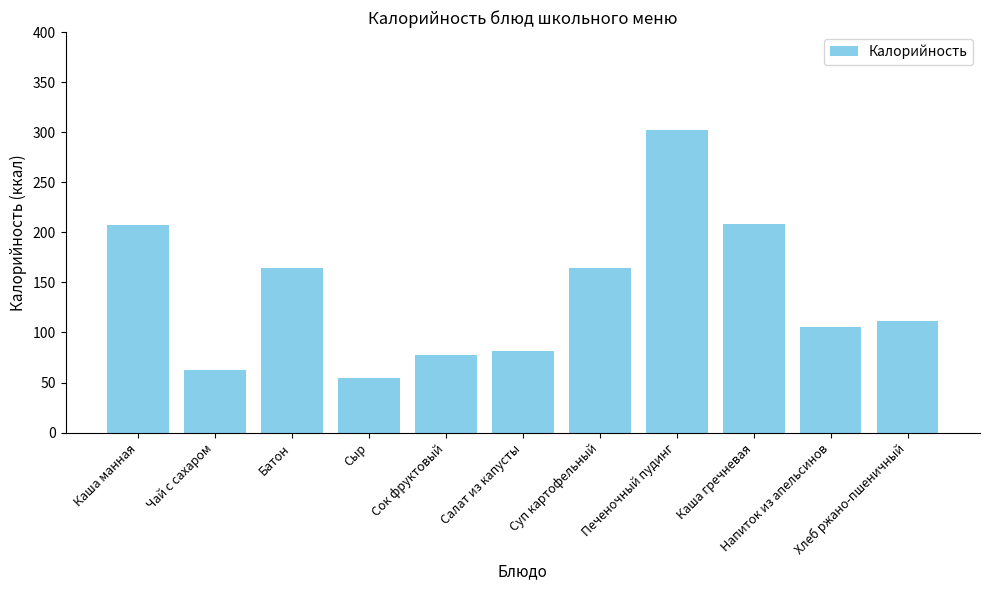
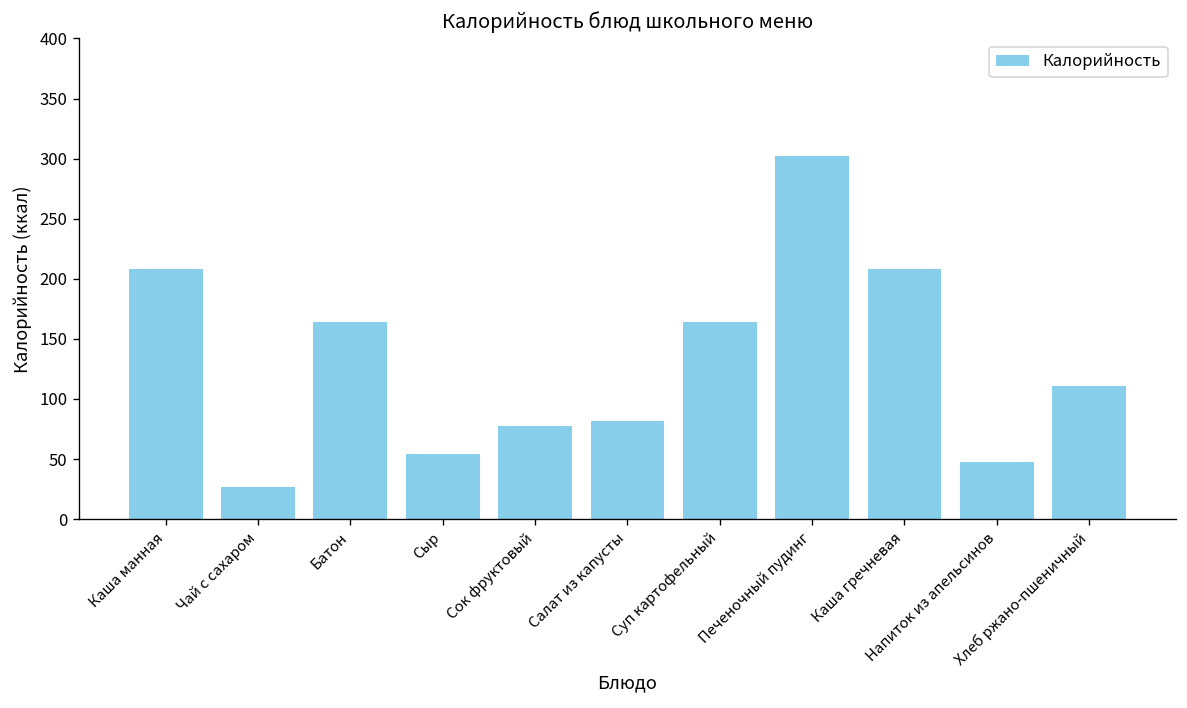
  {
    "Каша манная": 208,
-   "Чай с сахаром": 63,
+   "Чай с сахаром": 27,
    "Батон": 164,
    "Сыр": 55,
    "Сок фруктовый": 77,
    "Салат из капусты": 82,
    "Суп картофельный": 164,
    "Печеночный пудинг": 302,
    "Каша гречневая": 208,
-   "Напиток из апельсинов": 105,
+   "Напиток из апельсинов": 48,
    "Хлеб ржано-пшеничный": 111
  }
